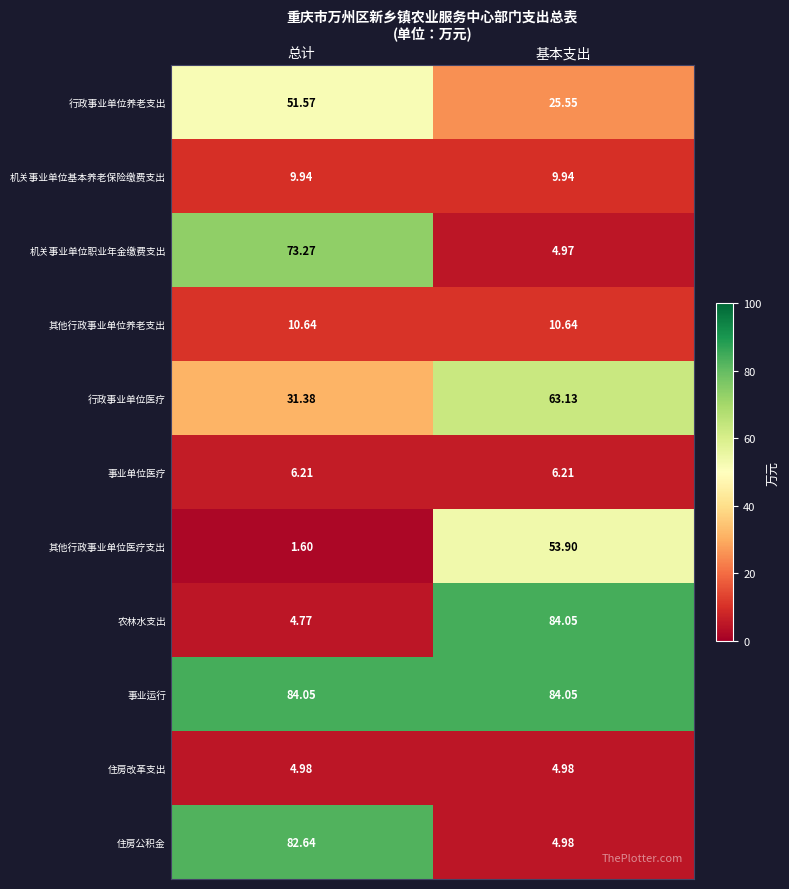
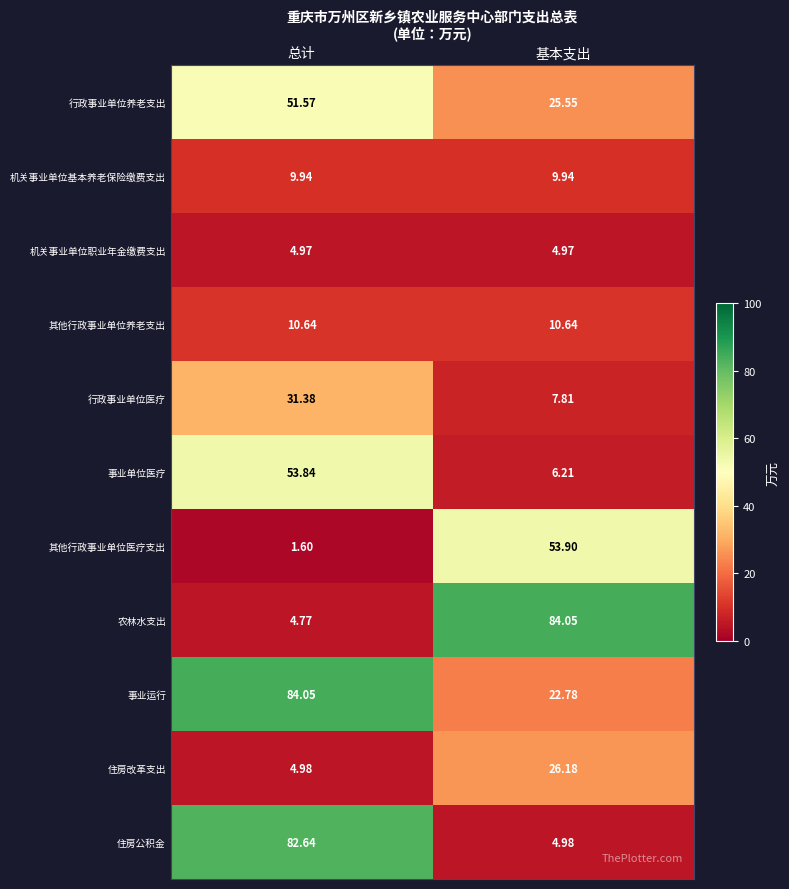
  {
    "行政事业单位养老支出": {
      "总计": 51.57,
      "基本支出": 25.55
    },
    "机关事业单位基本养老保险缴费支出": {
      "总计": 9.94,
      "基本支出": 9.94
    },
    "机关事业单位职业年金缴费支出": {
-     "总计": 73.27,
+     "总计": 4.97,
      "基本支出": 4.97
    },
    "其他行政事业单位养老支出": {
      "总计": 10.64,
      "基本支出": 10.64
    },
    "行政事业单位医疗": {
      "总计": 31.38,
-     "基本支出": 63.13
+     "基本支出": 7.81
    },
    "事业单位医疗": {
-     "总计": 6.21,
+     "总计": 53.84,
      "基本支出": 6.21
    },
    "其他行政事业单位医疗支出": {
      "总计": 1.60,
      "基本支出": 53.90
    },
    "农林水支出": {
      "总计": 4.77,
      "基本支出": 84.05
    },
    "事业运行": {
      "总计": 84.05,
-     "基本支出": 84.05
+     "基本支出": 22.78
    },
    "住房改革支出": {
      "总计": 4.98,
-     "基本支出": 4.98
+     "基本支出": 26.18
    },
    "住房公积金": {
      "总计": 82.64
    }
  }
